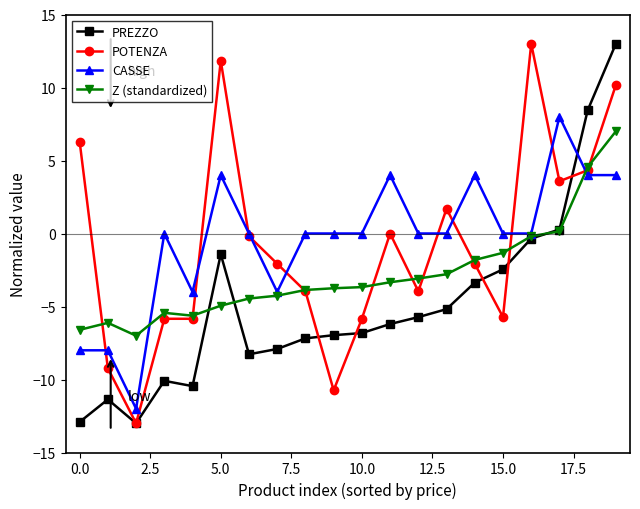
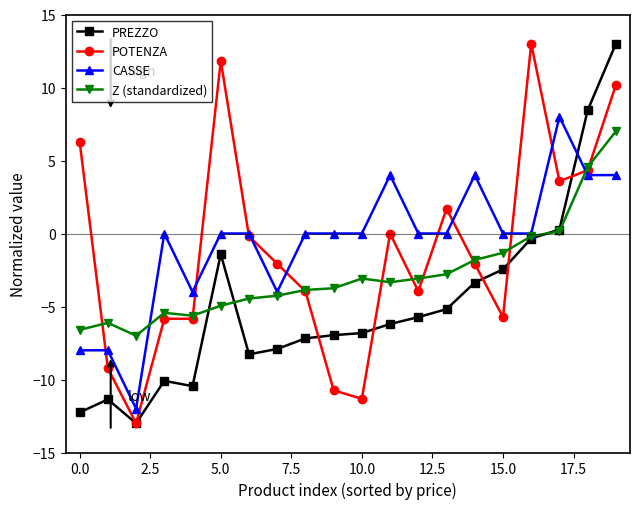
  {
    "PREZZO": {
-     "0.0": -12.9,
+     "0.0": -12.3,
      "5.0": -1.4,
      "10.0": -6.8,
      "15.0": -2.5
    },
    "POTENZA": {
      "0.0": 6.3,
      "5.0": 11.8,
-     "10.0": -5.8,
+     "10.0": -11.3,
      "15.0": -5.7
    },
    "CASSE": {
      "0.0": -8.0,
-     "5.0": 4.0,
+     "5.0": 0.0,
      "10.0": 0.0,
      "15.0": 0.0
    },
    "Z (standardized)": {
      "0.0": -6.6,
      "5.0": -4.9,
-     "10.0": -3.7,
+     "10.0": -3.1,
      "15.0": -1.3
    }
  }
